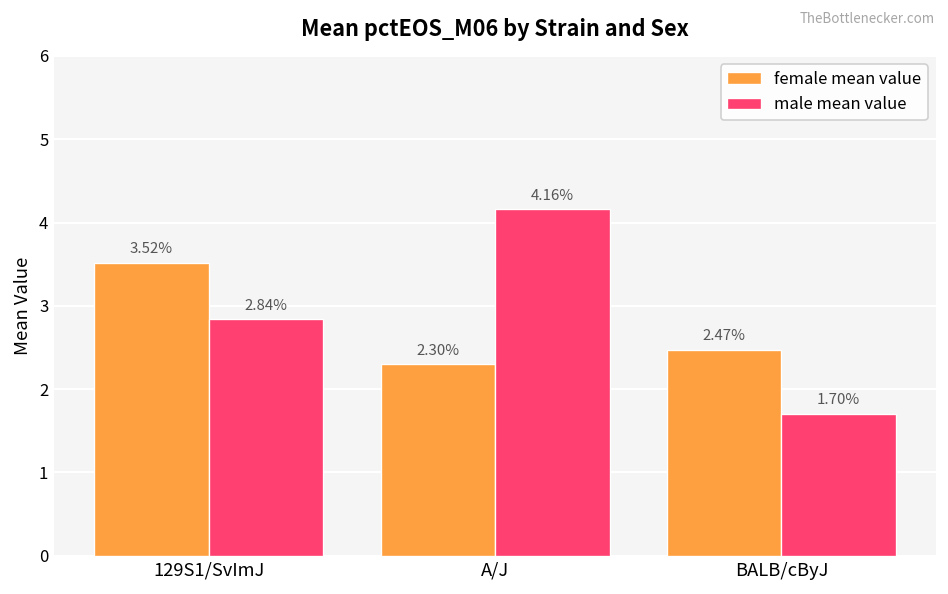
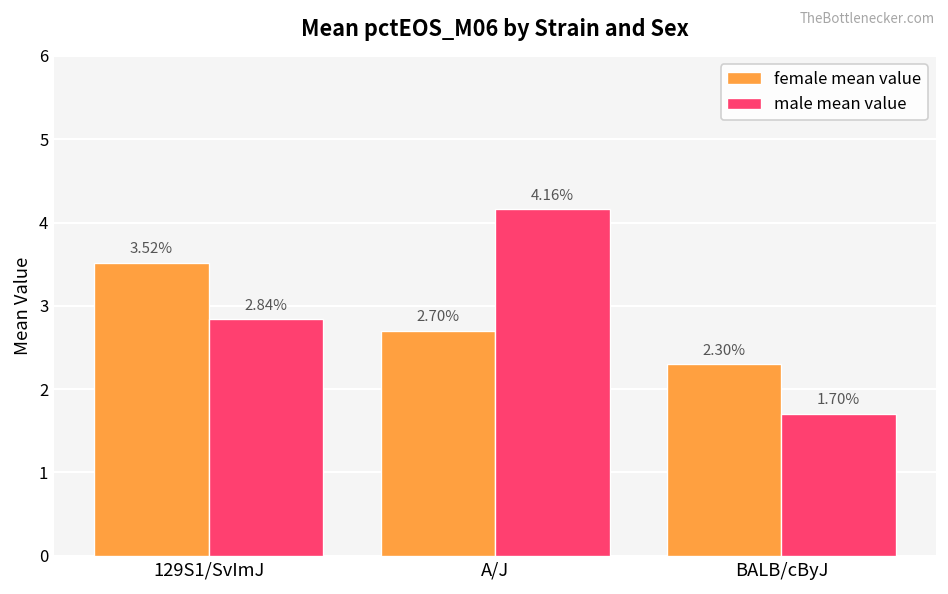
  {
    "female mean value": {
      "129S1/SvImJ": "3.52%",
-     "A/J": "2.30%",
-     "BALB/cByJ": "2.47%"
+     "A/J": "2.70%",
+     "BALB/cByJ": "2.30%"
    },
    "male mean value": {
      "129S1/SvImJ": "2.84%",
      "A/J": "4.16%",
      "BALB/cByJ": "1.70%"
    }
  }
